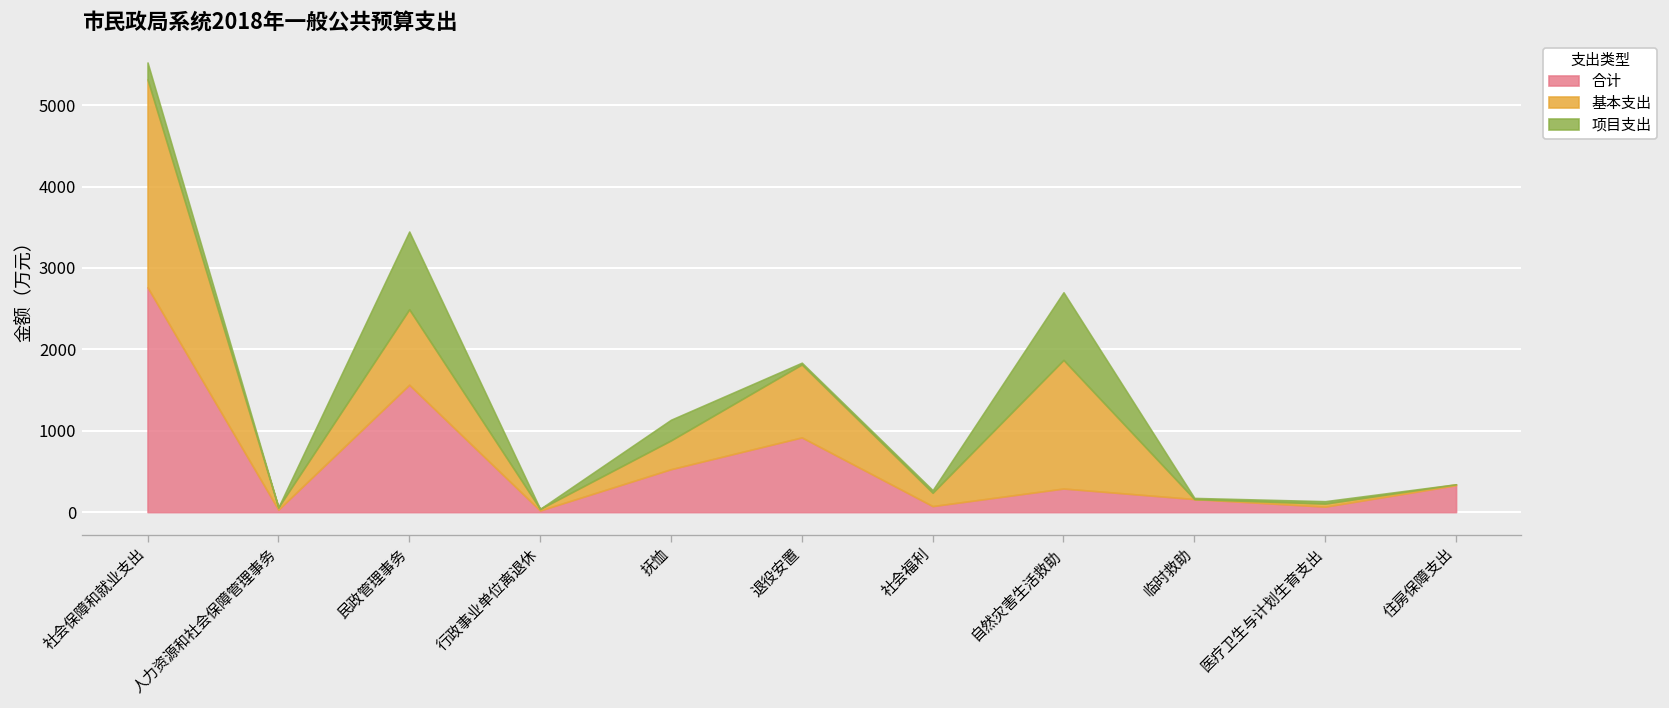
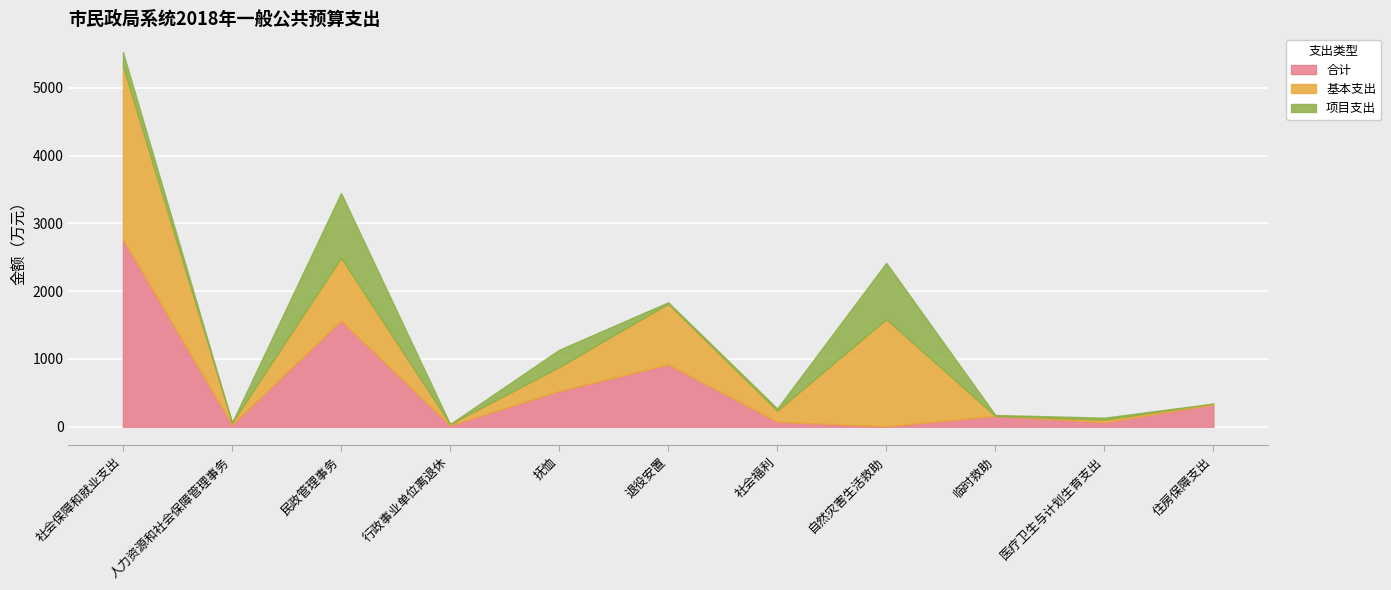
  {
    "合计": {
      "社会保障和就业支出": 2800,
      "民政管理事务": 1600,
      "抚恤": 500,
      "退役安置": 900,
      "社会福利": 100,
-     "自然灾害生活救助": 300,
+     "自然灾害生活救助": 0,
      "医疗卫生与计划生育支出": 100
    },
    "基本支出": {
      "社会保障和就业支出": 2600,
      "民政管理事务": 900,
      "抚恤": 400,
      "自然灾害生活救助": 1600
    },
    "项目支出": {
      "社会保障和就业支出": 200,
      "民政管理事务": 1000,
      "抚恤": 300,
      "自然灾害生活救助": 800
    }
  }
